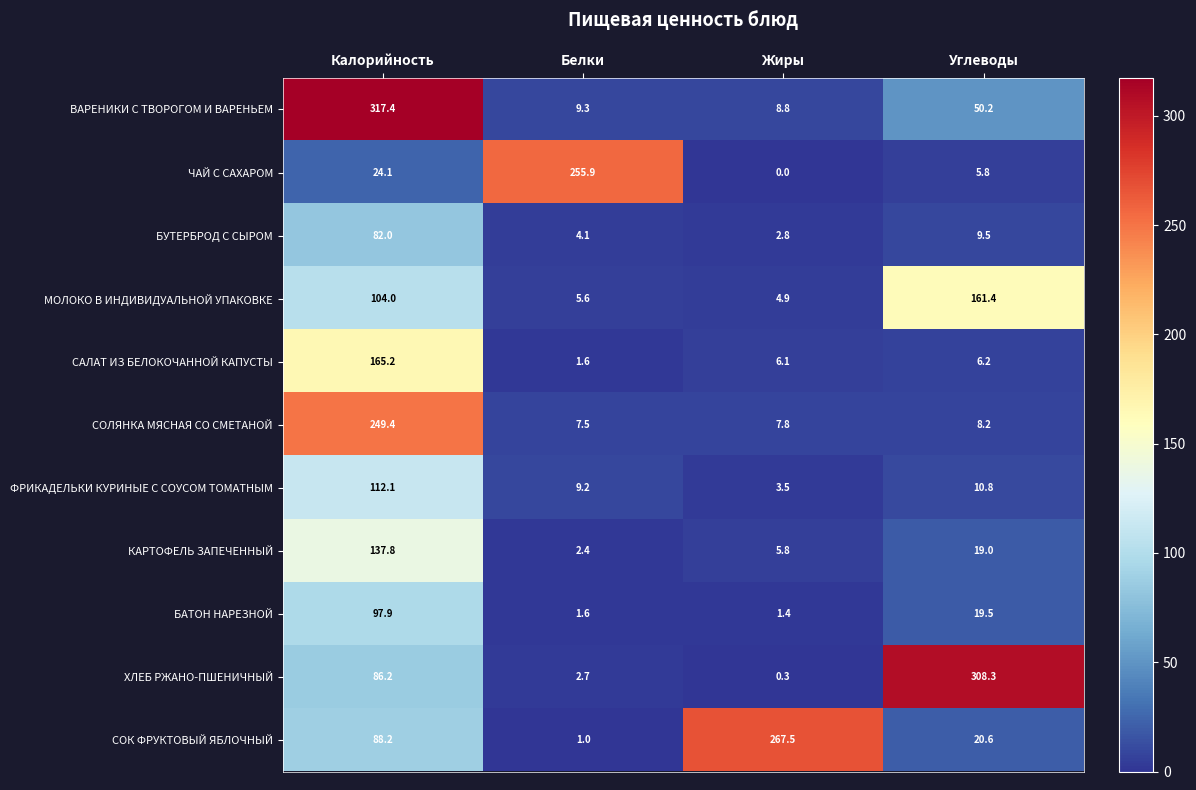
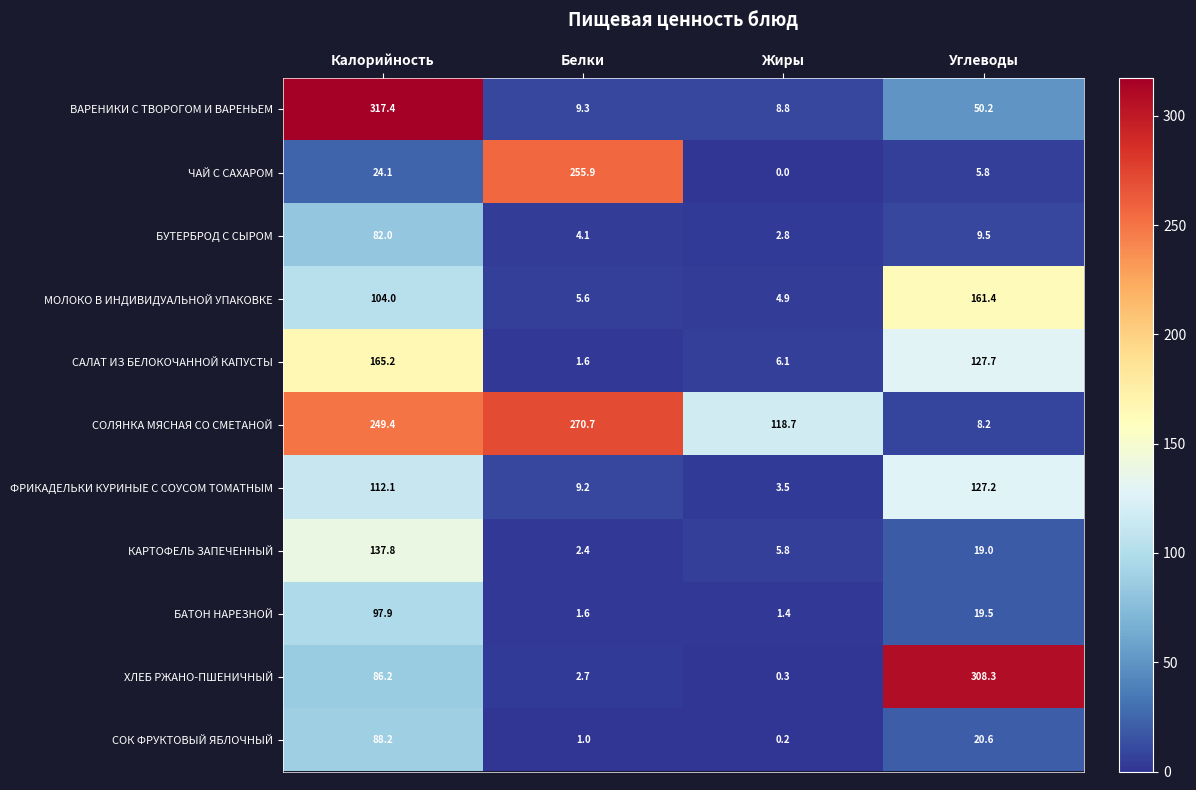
  {
    "ВАРЕНИКИ С ТВОРОГОМ И ВАРЕНЬЕМ": {
      "Калорийность": 317.4,
      "Белки": 9.3,
      "Жиры": 8.8,
      "Углеводы": 50.2
    },
    "ЧАЙ С САХАРОМ": {
      "Калорийность": 24.1,
      "Белки": 255.9,
      "Жиры": 0.0,
      "Углеводы": 5.8
    },
    "БУТЕРБРОД С СЫРОМ": {
      "Калорийность": 82.0,
      "Белки": 4.1,
      "Жиры": 2.8,
      "Углеводы": 9.5
    },
    "МОЛОКО В ИНДИВИДУАЛЬНОЙ УПАКОВКЕ": {
      "Калорийность": 104.0,
      "Белки": 5.6,
      "Жиры": 4.9,
      "Углеводы": 161.4
    },
    "САЛАТ ИЗ БЕЛОКОЧАННОЙ КАПУСТЫ": {
      "Калорийность": 165.2,
      "Белки": 1.6,
      "Жиры": 6.1,
-     "Углеводы": 6.2
+     "Углеводы": 127.7
    },
    "СОЛЯНКА МЯСНАЯ СО СМЕТАНОЙ": {
      "Калорийность": 249.4,
-     "Белки": 7.5,
-     "Жиры": 7.8,
+     "Белки": 270.7,
+     "Жиры": 118.7,
      "Углеводы": 8.2
    },
    "ФРИКАДЕЛЬКИ КУРИНЫЕ С СОУСОМ ТОМАТНЫМ": {
      "Калорийность": 112.1,
      "Белки": 9.2,
      "Жиры": 3.5,
-     "Углеводы": 10.8
+     "Углеводы": 127.2
    },
    "КАРТОФЕЛЬ ЗАПЕЧЕННЫЙ": {
      "Калорийность": 137.8,
      "Белки": 2.4,
      "Жиры": 5.8,
      "Углеводы": 19.0
    },
    "БАТОН НАРЕЗНОЙ": {
      "Калорийность": 97.9,
      "Белки": 1.6,
      "Жиры": 1.4,
      "Углеводы": 19.5
    },
    "ХЛЕБ РЖАНО-ПШЕНИЧНЫЙ": {
      "Калорийность": 86.2,
      "Белки": 2.7,
      "Жиры": 0.3,
      "Углеводы": 308.3
    },
    "СОК ФРУКТОВЫЙ ЯБЛОЧНЫЙ": {
      "Калорийность": 88.2,
      "Белки": 1.0,
-     "Жиры": 267.5,
+     "Жиры": 0.2,
      "Углеводы": 20.6
    }
  }
